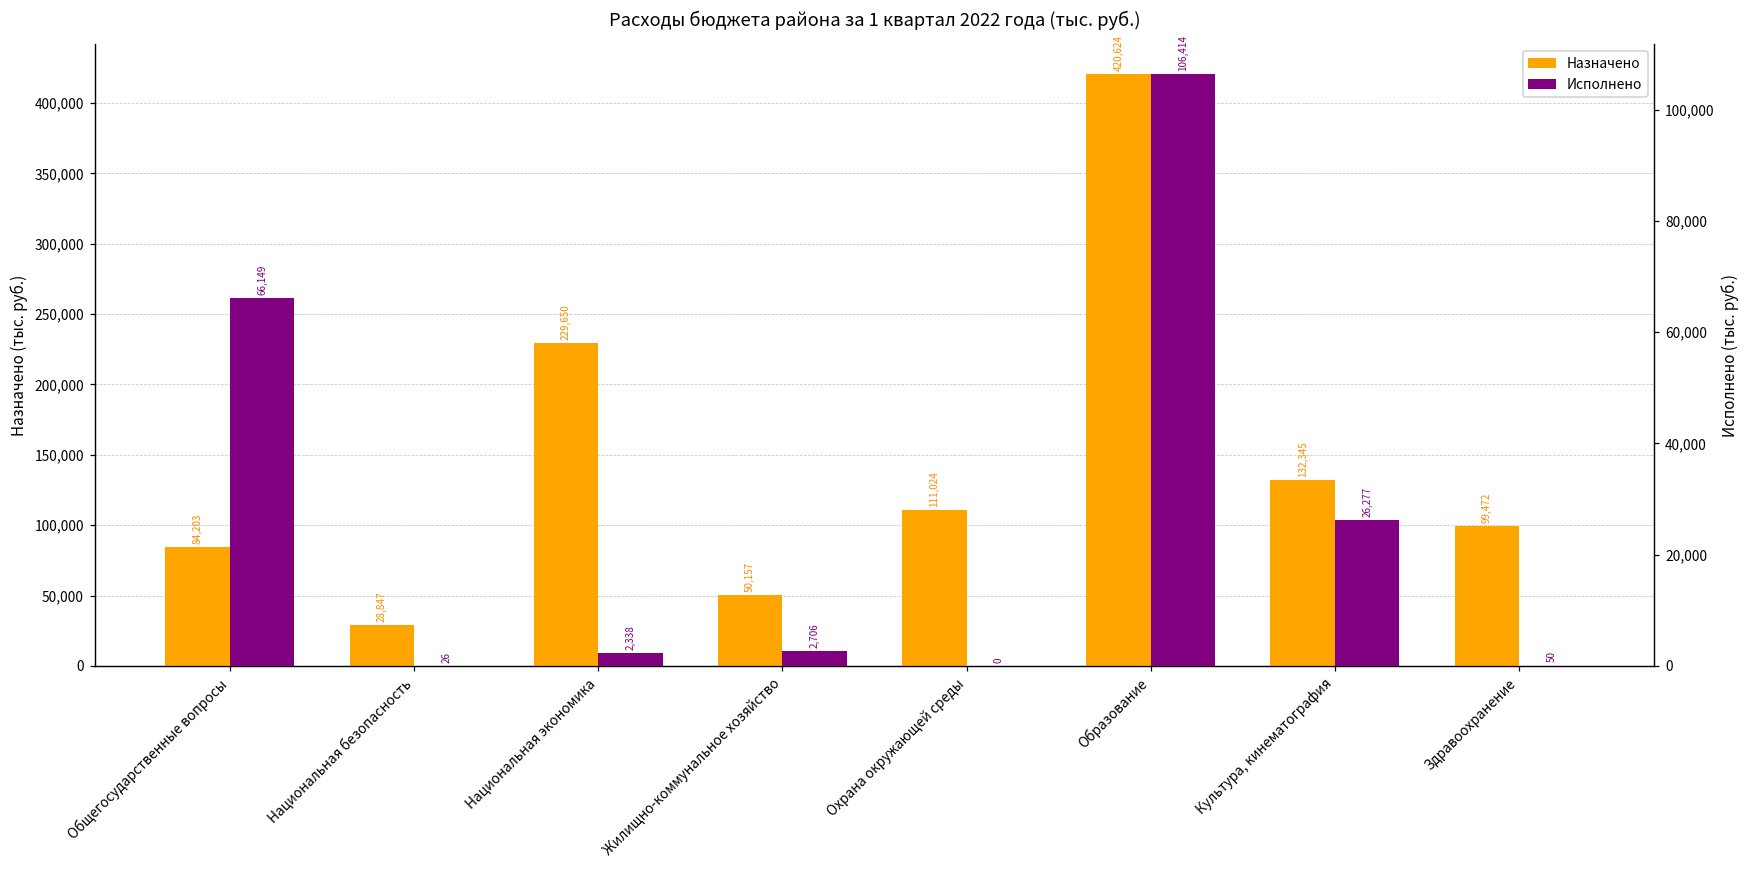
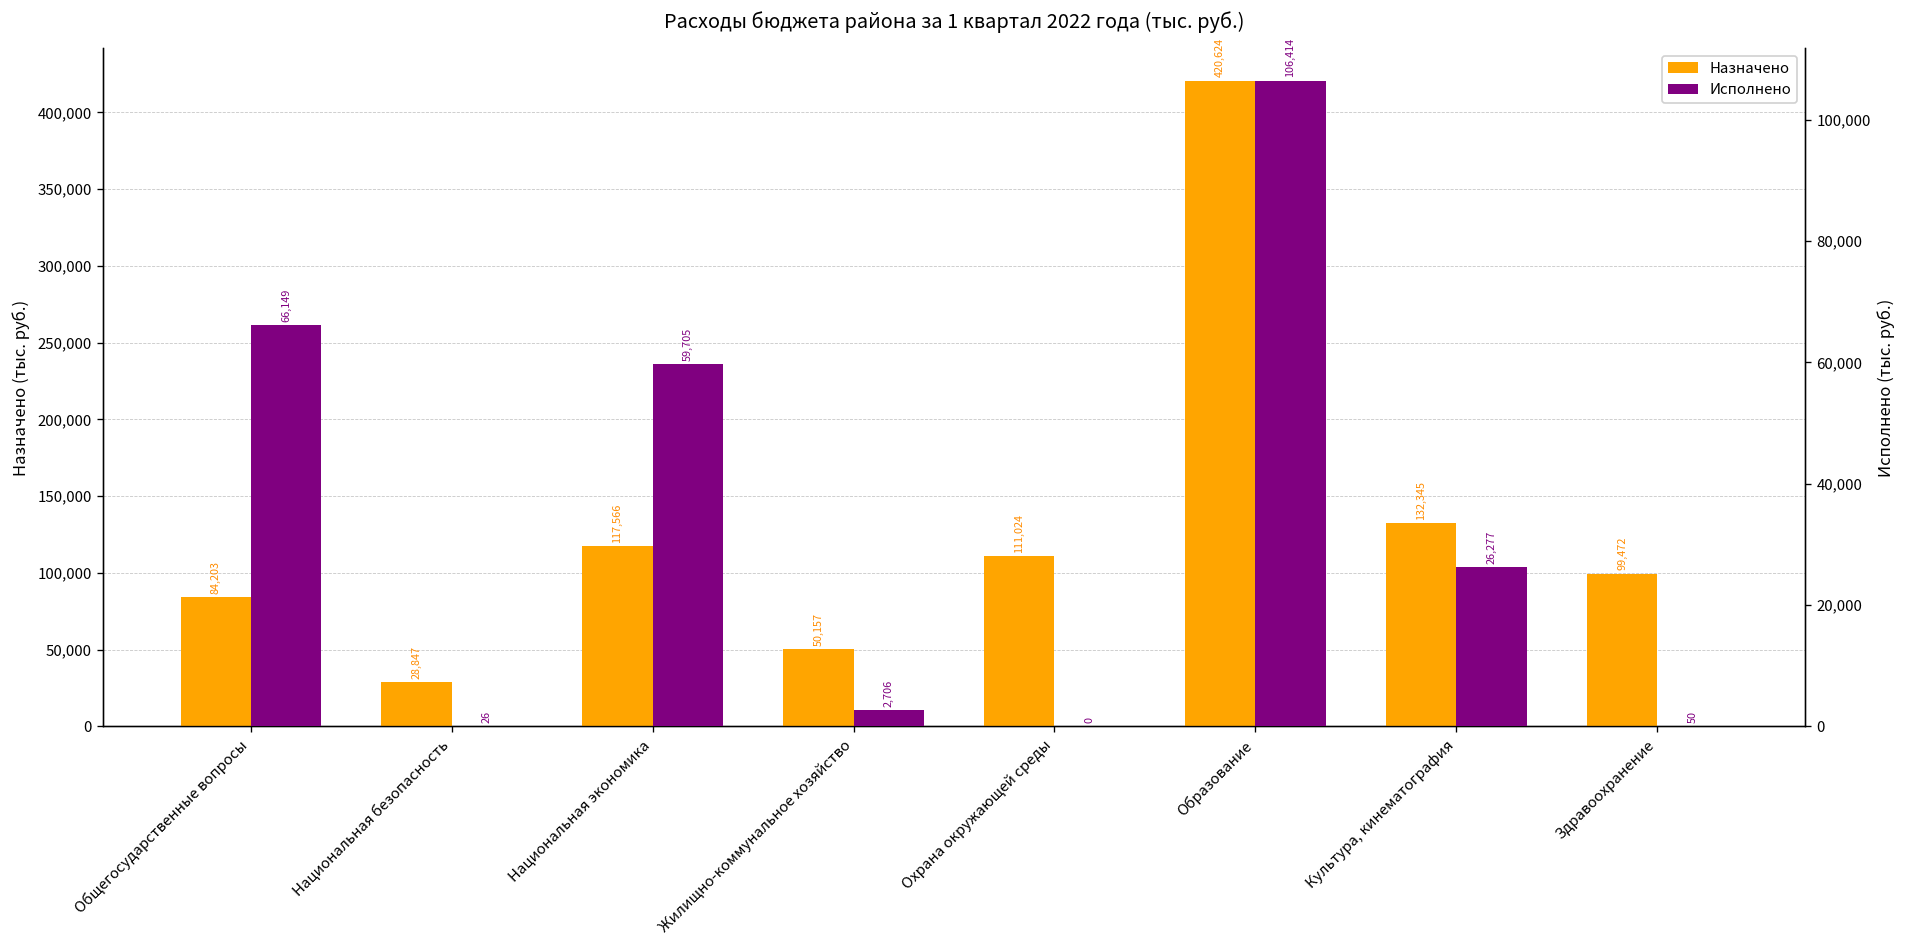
  {
    "Назначено": {
      "Общегосударственные вопросы": "84,203",
      "Национальная безопасность": "28,847",
-     "Национальная экономика": "229,650",
+     "Национальная экономика": "117,566",
      "Жилищно-коммунальное хозяйство": "50,157",
      "Охрана окружающей среды": "111,024",
      "Образование": "420,624",
      "Культура, кинематография": "132,345",
      "Здравоохранение": "99,472"
    },
    "Исполнено": {
      "Общегосударственные вопросы": "66,149",
      "Национальная безопасность": "26",
-     "Национальная экономика": "2,338",
+     "Национальная экономика": "59,705",
      "Жилищно-коммунальное хозяйство": "2,706",
      "Охрана окружающей среды": "0",
      "Образование": "106,414",
      "Культура, кинематография": "26,277",
      "Здравоохранение": "50"
    }
  }
